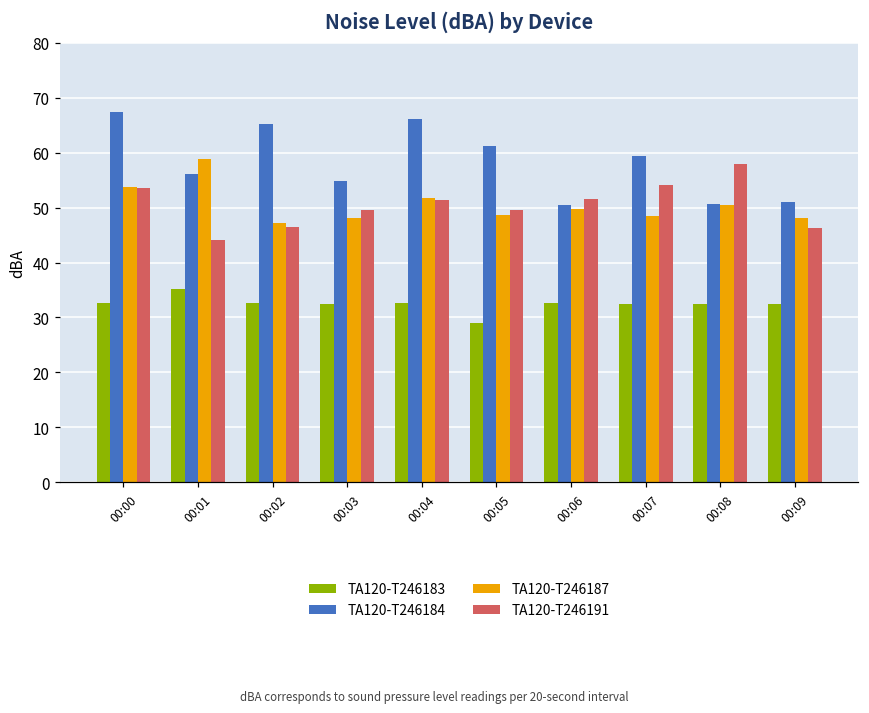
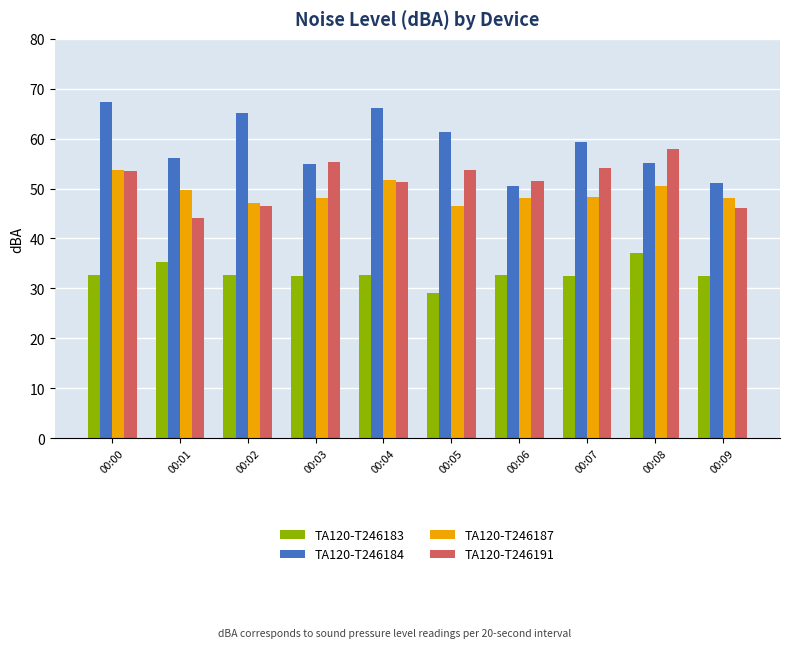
  {
    "TA120-T246183": {
      "00:00": 33,
      "00:01": 35,
      "00:02": 33,
      "00:03": 33,
      "00:04": 33,
      "00:05": 29,
      "00:06": 33,
      "00:07": 33,
-     "00:08": 33,
+     "00:08": 37,
      "00:09": 33
    },
    "TA120-T246184": {
      "00:00": 67,
      "00:01": 56,
      "00:02": 65,
      "00:03": 55,
      "00:04": 66,
      "00:05": 61,
      "00:06": 51,
      "00:07": 59,
-     "00:08": 51,
+     "00:08": 55,
      "00:09": 51
    },
    "TA120-T246187": {
      "00:00": 54,
-     "00:01": 59,
+     "00:01": 50,
      "00:02": 47,
      "00:03": 48,
      "00:04": 52,
-     "00:05": 49,
-     "00:06": 50,
+     "00:05": 47,
+     "00:06": 48,
      "00:07": 48,
      "00:08": 51,
      "00:09": 48
    },
    "TA120-T246191": {
      "00:00": 54,
      "00:01": 44,
      "00:02": 47,
-     "00:03": 50,
+     "00:03": 55,
      "00:04": 51,
-     "00:05": 50,
+     "00:05": 54,
      "00:06": 52,
      "00:07": 54,
      "00:08": 58,
      "00:09": 46
    }
  }
